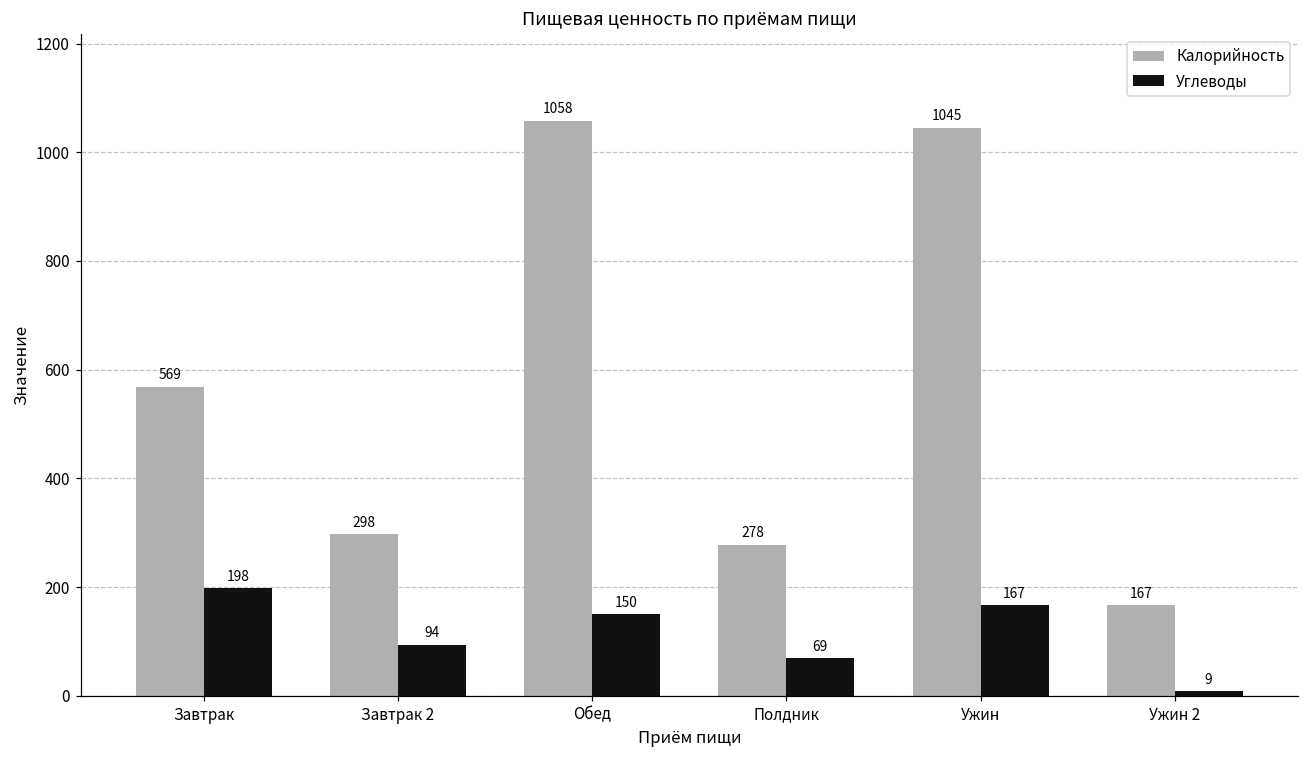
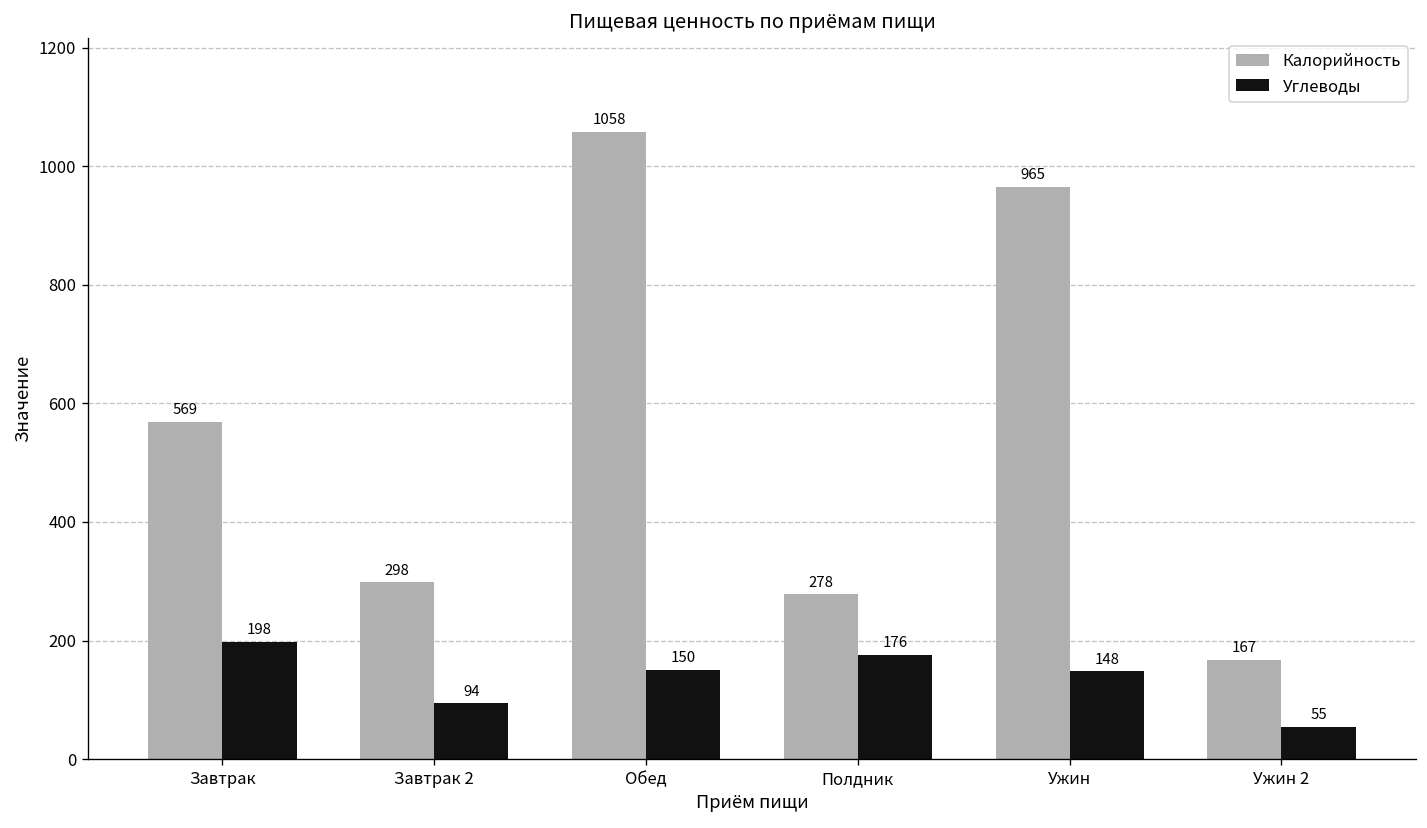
  {
    "Калорийность": {
      "Завтрак": 569,
      "Завтрак 2": 298,
      "Обед": 1058,
      "Полдник": 278,
-     "Ужин": 1045,
+     "Ужин": 965,
      "Ужин 2": 167
    },
    "Углеводы": {
      "Завтрак": 198,
      "Завтрак 2": 94,
      "Обед": 150,
-     "Полдник": 69,
-     "Ужин": 167,
-     "Ужин 2": 9
+     "Полдник": 176,
+     "Ужин": 148,
+     "Ужин 2": 55
    }
  }
